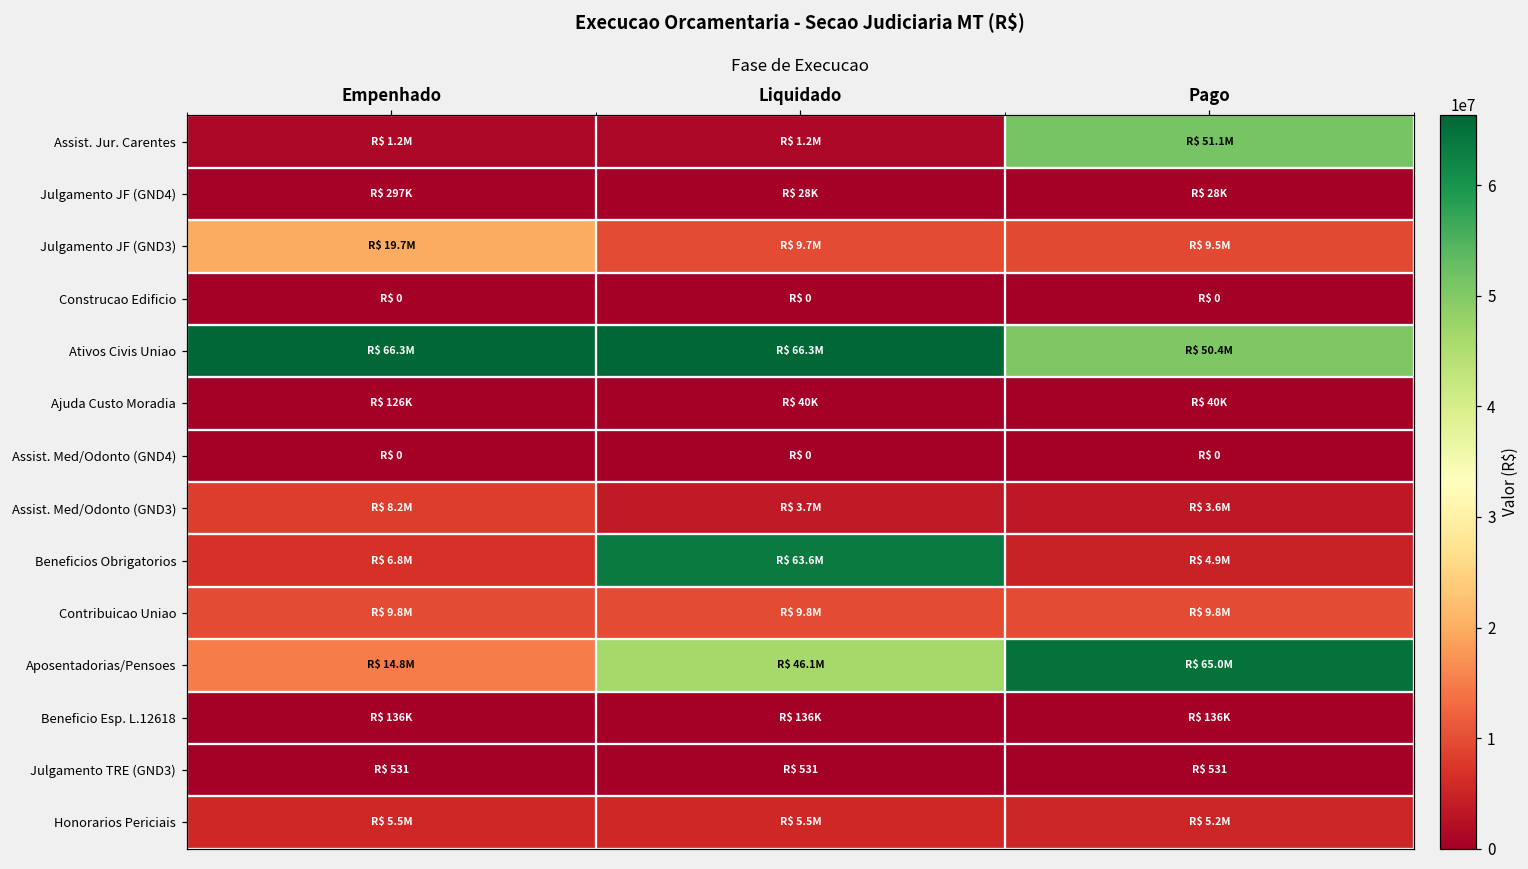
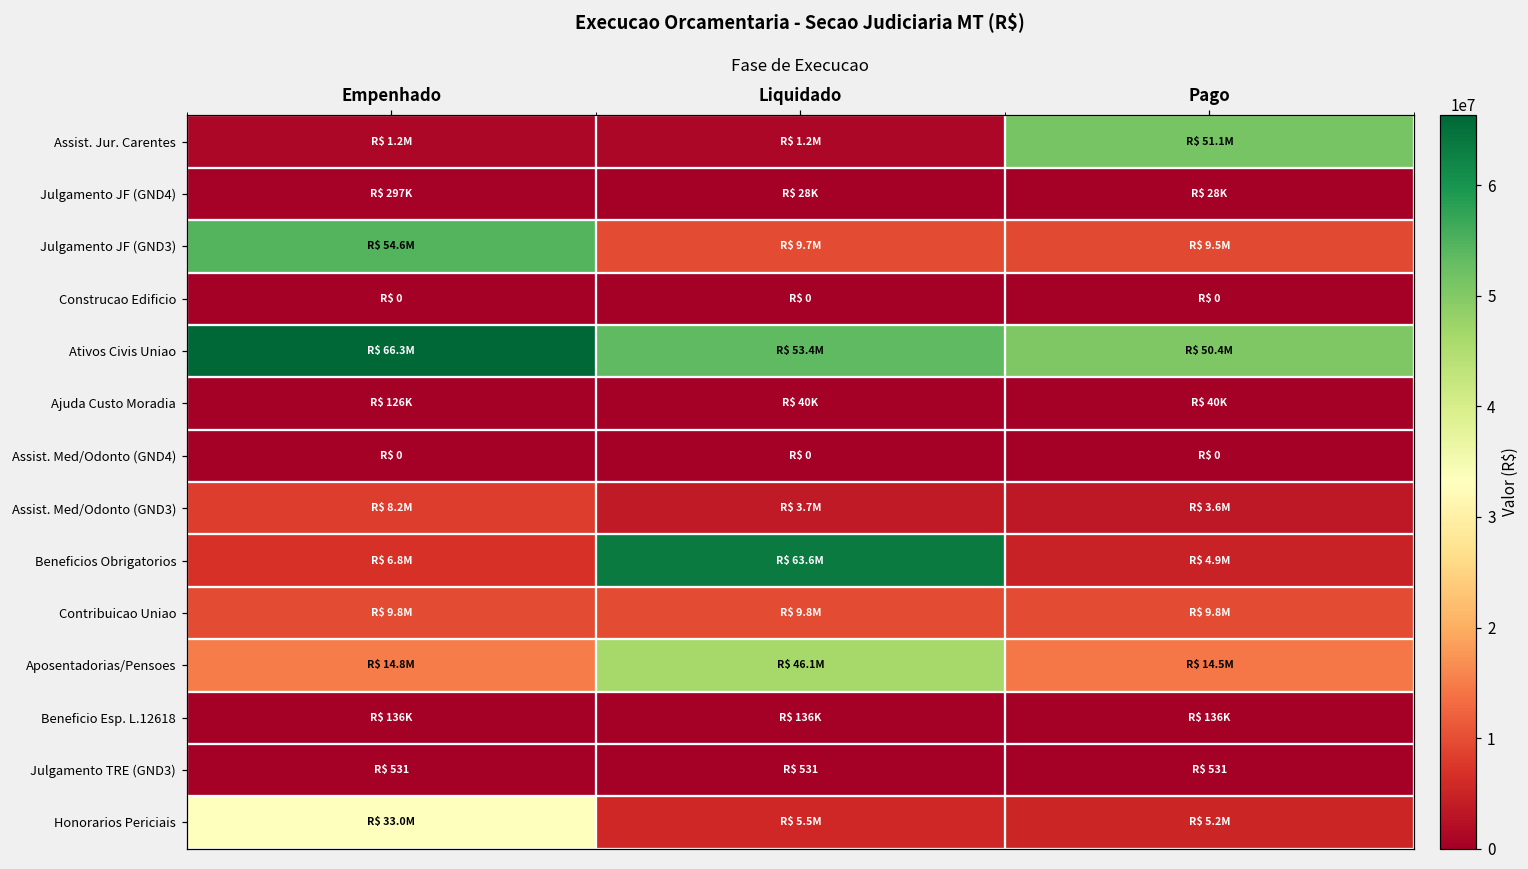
  {
    "Assist. Jur. Carentes": {
      "Empenhado": "1.2M",
      "Liquidado": "1.2M",
      "Pago": "51.1M"
    },
    "Julgamento JF (GND4)": {
      "Empenhado": "297K",
      "Liquidado": "28K",
      "Pago": "28K"
    },
    "Julgamento JF (GND3)": {
-     "Empenhado": "19.7M",
+     "Empenhado": "54.6M",
      "Liquidado": "9.7M",
      "Pago": "9.5M"
    },
    "Construcao Edificio": {
      "Empenhado": "0",
      "Liquidado": "0",
      "Pago": "0"
    },
    "Ativos Civis Uniao": {
      "Empenhado": "66.3M",
-     "Liquidado": "66.3M",
+     "Liquidado": "53.4M",
      "Pago": "50.4M"
    },
    "Ajuda Custo Moradia": {
      "Empenhado": "126K",
      "Liquidado": "40K",
      "Pago": "40K"
    },
    "Assist. Med/Odonto (GND4)": {
      "Empenhado": "0",
      "Liquidado": "0",
      "Pago": "0"
    },
    "Assist. Med/Odonto (GND3)": {
      "Empenhado": "8.2M",
      "Liquidado": "3.7M",
      "Pago": "3.6M"
    },
    "Beneficios Obrigatorios": {
      "Empenhado": "6.8M",
      "Liquidado": "63.6M",
      "Pago": "4.9M"
    },
    "Contribuicao Uniao": {
      "Empenhado": "9.8M",
      "Liquidado": "9.8M",
      "Pago": "9.8M"
    },
    "Aposentadorias/Pensoes": {
      "Empenhado": "14.8M",
      "Liquidado": "46.1M",
-     "Pago": "65.0M"
+     "Pago": "14.5M"
    },
    "Beneficio Esp. L.12618": {
      "Empenhado": "136K",
      "Liquidado": "136K",
      "Pago": "136K"
    },
    "Julgamento TRE (GND3)": {
      "Empenhado": "531",
      "Liquidado": "531",
      "Pago": "531"
    },
    "Honorarios Periciais": {
-     "Empenhado": "5.5M",
+     "Empenhado": "33.0M",
      "Liquidado": "5.5M",
      "Pago": "5.2M"
    }
  }
